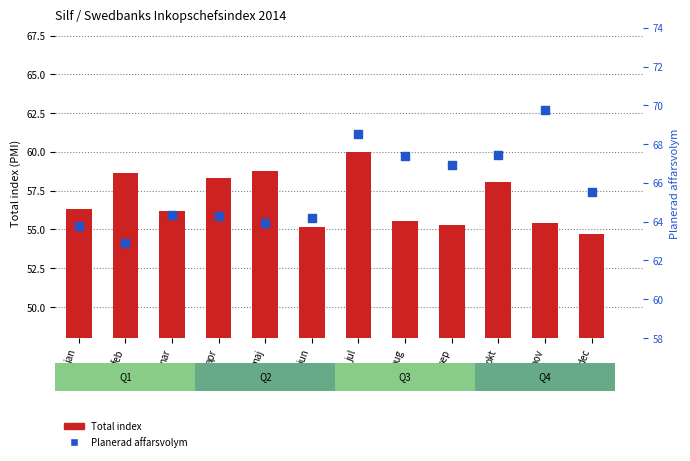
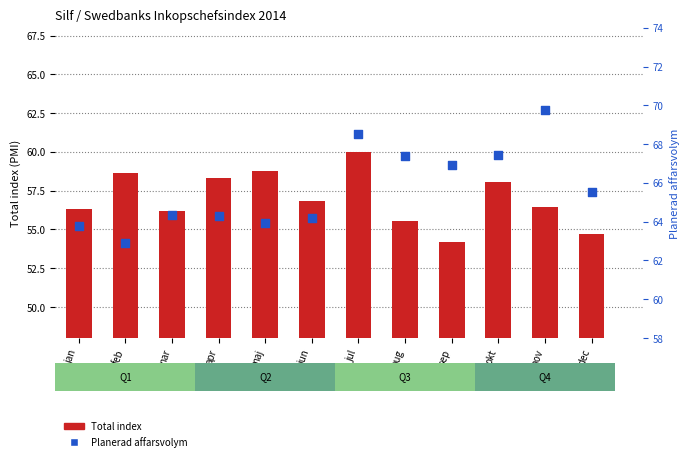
  {
    "Total index": {
      "jan": 56.3,
      "feb": 58.7,
      "mar": 56.2,
      "apr": 58.3,
      "maj": 58.8,
-     "jun": 55.2,
+     "jun": 56.8,
      "jul": 60.0,
      "aug": 55.5,
-     "sep": 55.3,
+     "sep": 54.2,
      "okt": 58.1,
-     "nov": 55.4,
+     "nov": 56.5,
      "dec": 54.7
    }
  }
